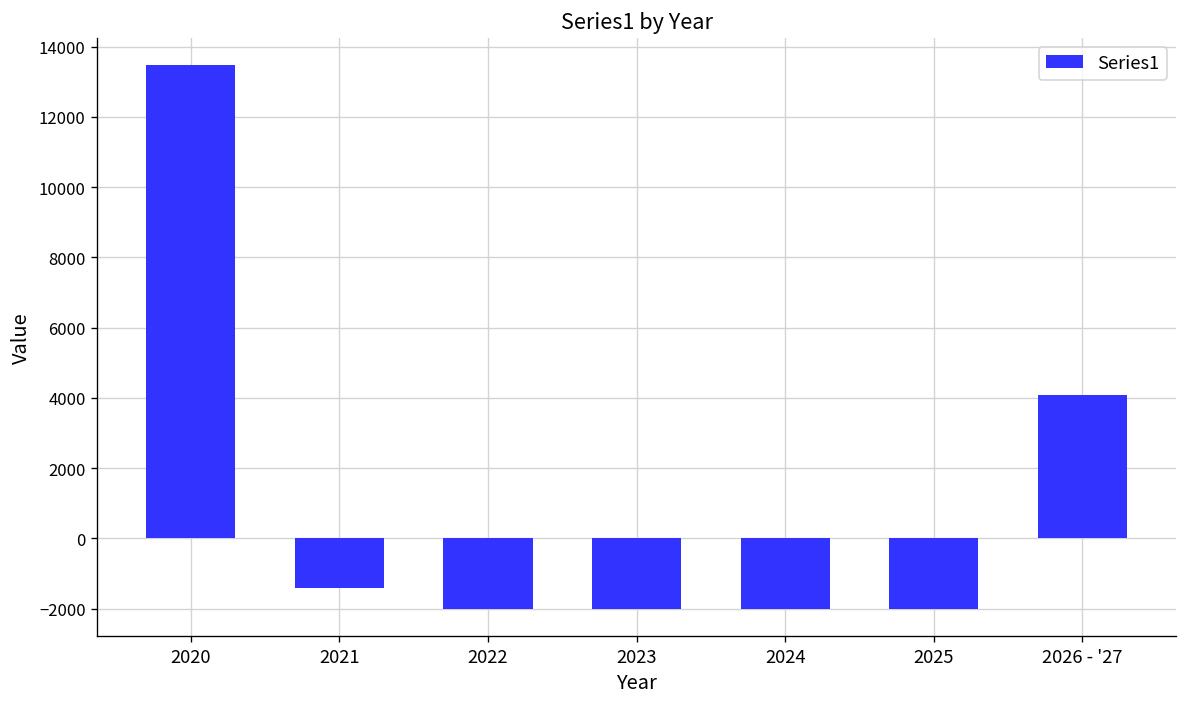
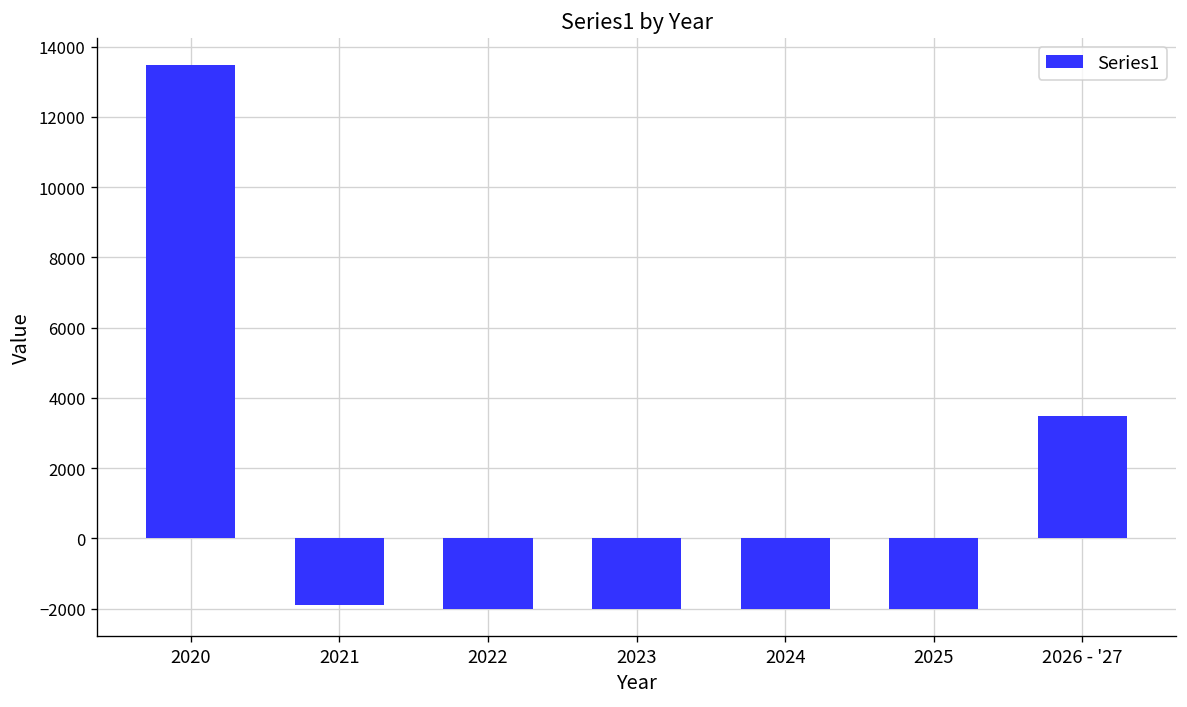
  {
    "2020": 13500,
-   "2021": -1400,
+   "2021": -1900,
    "2022": -2000,
    "2023": -2000,
    "2024": -2000,
    "2025": -2000,
-   "2026 - '27": 4100
+   "2026 - '27": 3500
  }
